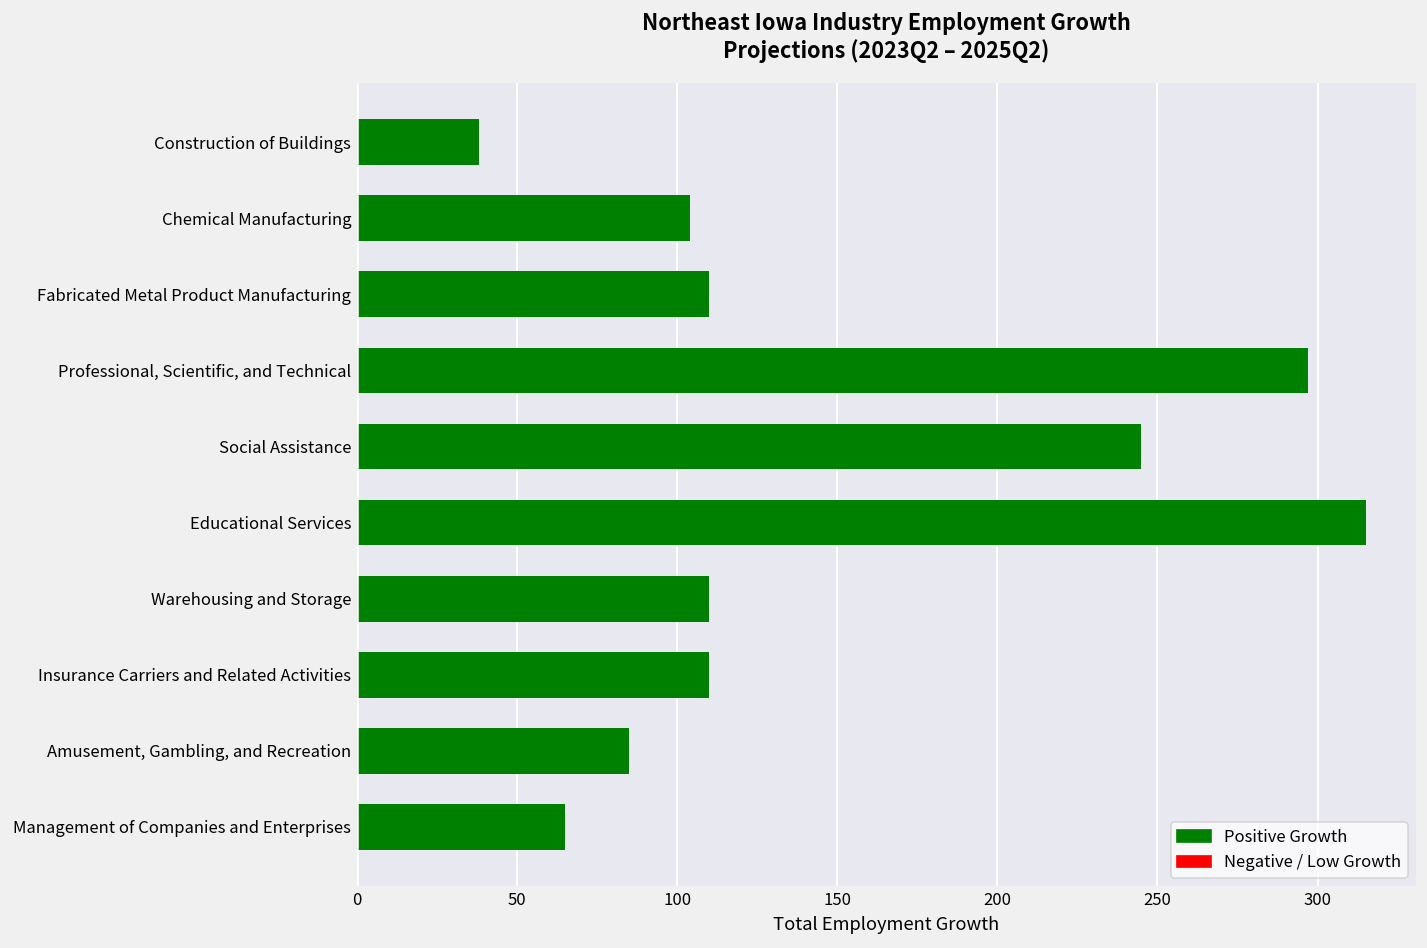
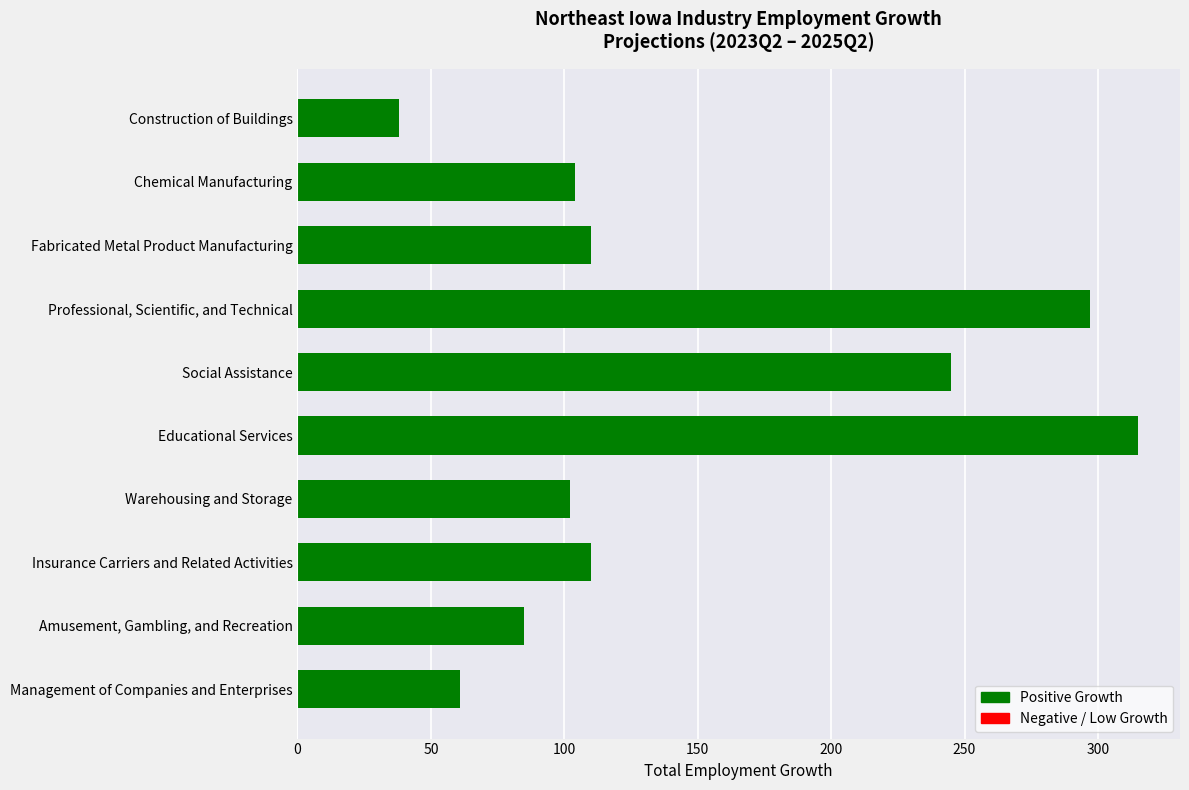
  {
    "Construction of Buildings": 38,
    "Chemical Manufacturing": 104,
    "Fabricated Metal Product Manufacturing": 110,
    "Professional, Scientific, and Technical": 297,
    "Social Assistance": 245,
    "Educational Services": 315,
-   "Warehousing and Storage": 110,
+   "Warehousing and Storage": 102,
    "Insurance Carriers and Related Activities": 110,
    "Amusement, Gambling, and Recreation": 85,
-   "Management of Companies and Enterprises": 65
+   "Management of Companies and Enterprises": 61
  }
